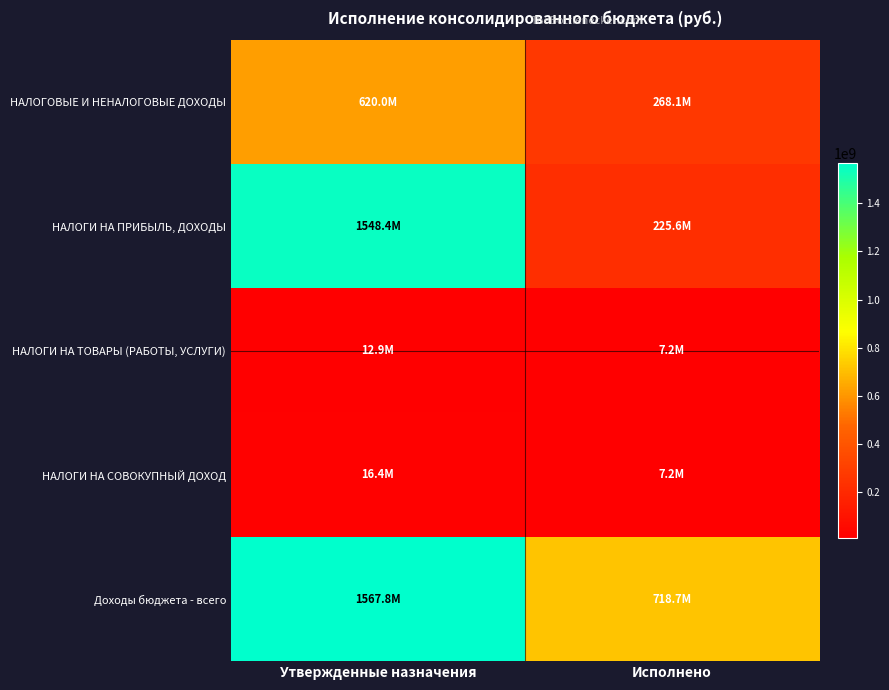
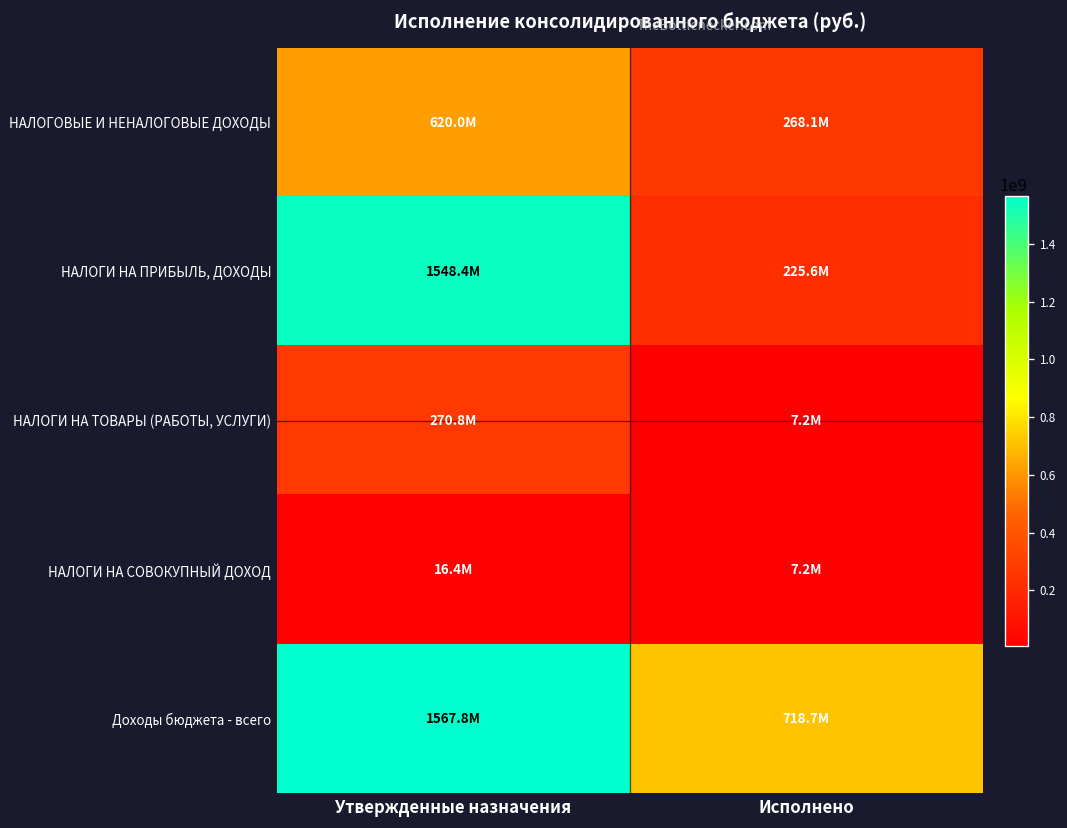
  {
    "НАЛОГОВЫЕ И НЕНАЛОГОВЫЕ ДОХОДЫ": {
      "Утвержденные назначения": "620.0M",
      "Исполнено": "268.1M"
    },
    "НАЛОГИ НА ПРИБЫЛЬ, ДОХОДЫ": {
      "Утвержденные назначения": "1548.4M",
      "Исполнено": "225.6M"
    },
    "НАЛОГИ НА ТОВАРЫ (РАБОТЫ, УСЛУГИ)": {
-     "Утвержденные назначения": "12.9M",
+     "Утвержденные назначения": "270.8M",
      "Исполнено": "7.2M"
    },
    "НАЛОГИ НА СОВОКУПНЫЙ ДОХОД": {
      "Утвержденные назначения": "16.4M",
      "Исполнено": "7.2M"
    },
    "Доходы бюджета - всего": {
      "Утвержденные назначения": "1567.8M",
      "Исполнено": "718.7M"
    }
  }
